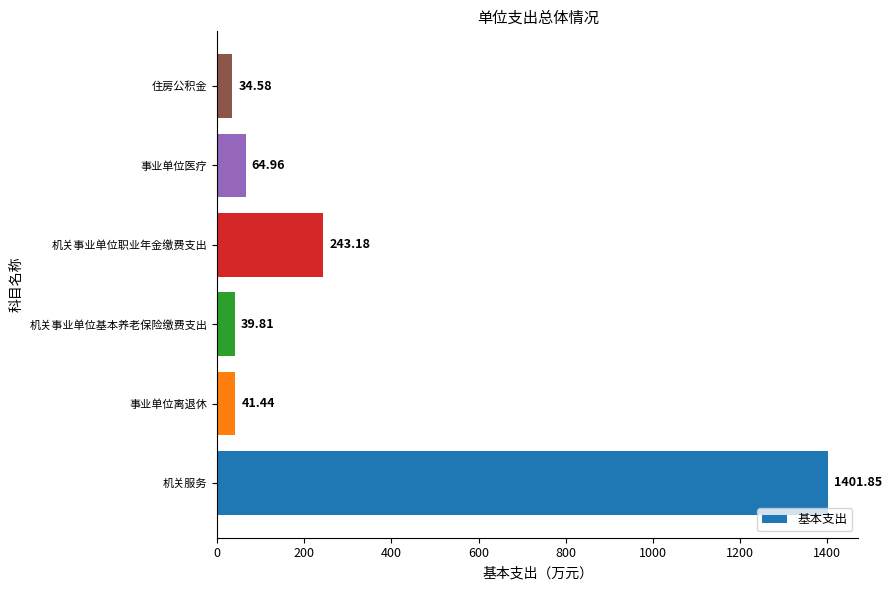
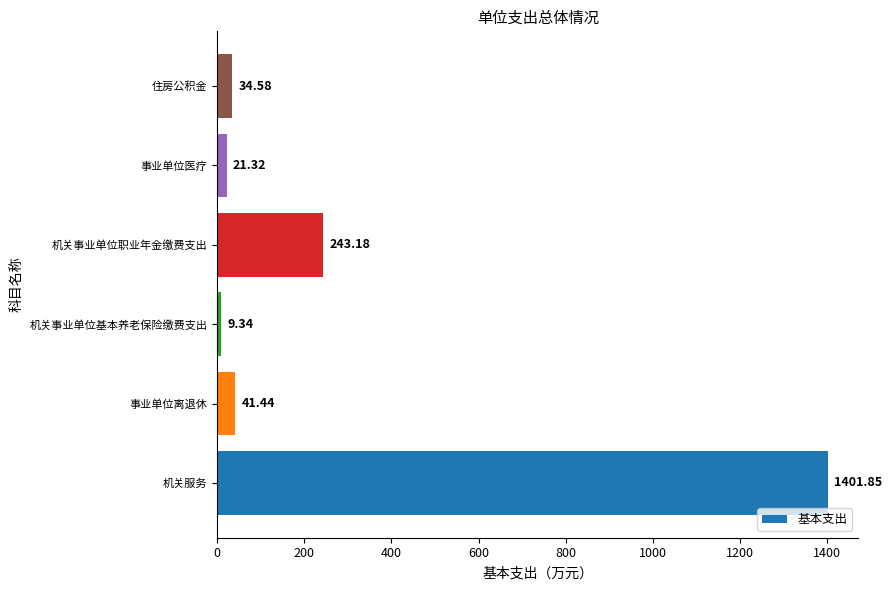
  {
    "住房公积金": 34.58,
-   "事业单位医疗": 64.96,
+   "事业单位医疗": 21.32,
    "机关事业单位职业年金缴费支出": 243.18,
-   "机关事业单位基本养老保险缴费支出": 39.81,
+   "机关事业单位基本养老保险缴费支出": 9.34,
    "事业单位离退休": 41.44,
    "机关服务": 1401.85
  }
